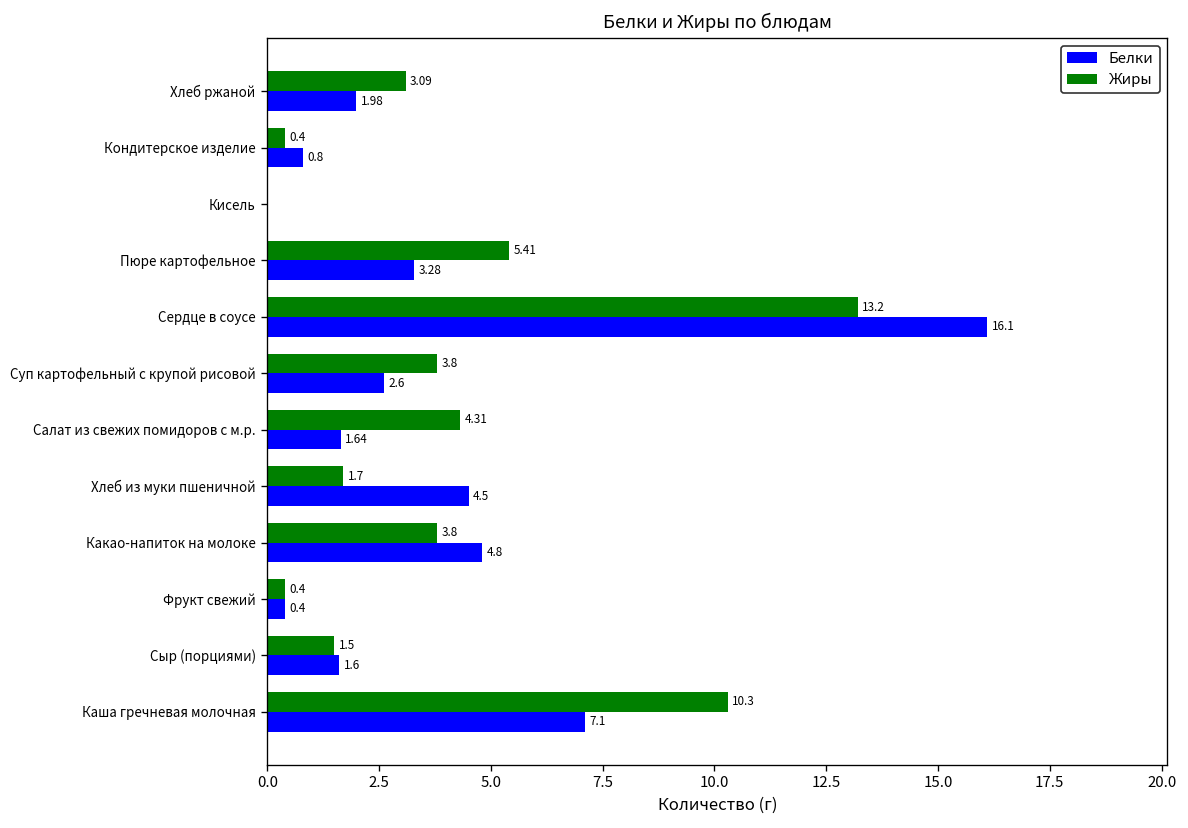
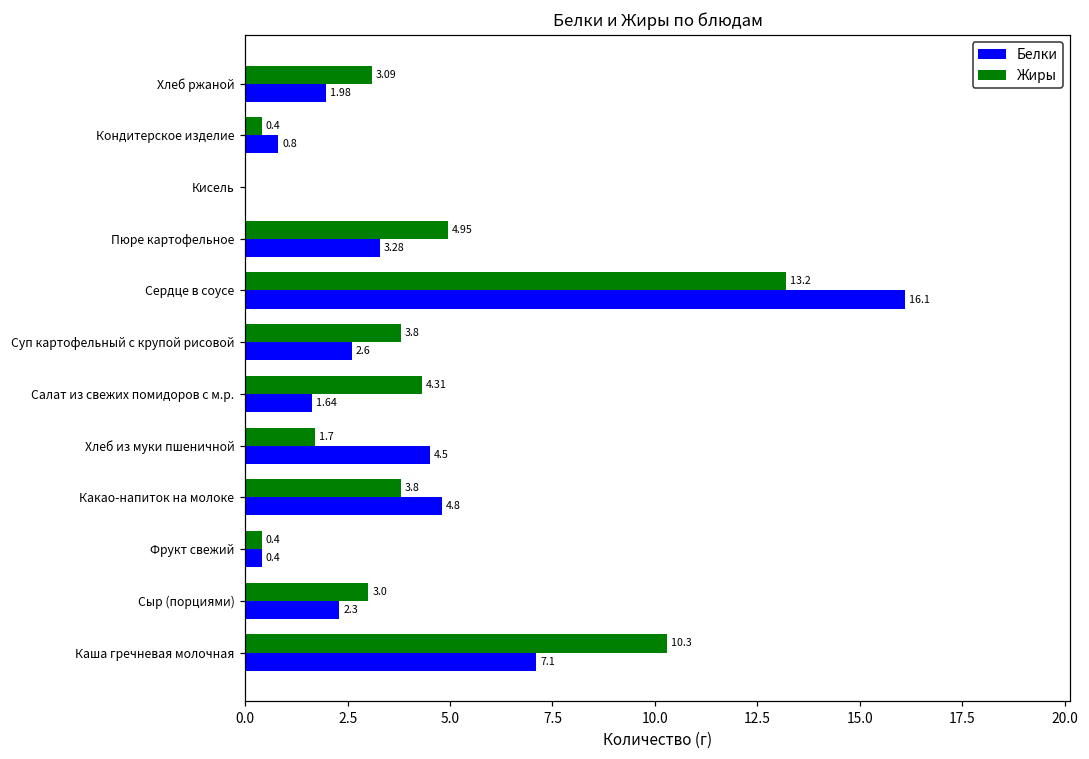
  {
    "Белки": {
      "Хлеб ржаной": 1.98,
      "Кондитерское изделие": 0.8,
      "Пюре картофельное": 3.28,
      "Сердце в соусе": 16.1,
      "Суп картофельный с крупой рисовой": 2.6,
      "Салат из свежих помидоров с м.р.": 1.64,
      "Хлеб из муки пшеничной": 4.5,
      "Какао-напиток на молоке": 4.8,
      "Фрукт свежий": 0.4,
-     "Сыр (порциями)": 1.6,
+     "Сыр (порциями)": 2.3,
      "Каша гречневая молочная": 7.1
    },
    "Жиры": {
      "Хлеб ржаной": 3.09,
      "Кондитерское изделие": 0.4,
-     "Пюре картофельное": 5.41,
+     "Пюре картофельное": 4.95,
      "Сердце в соусе": 13.2,
      "Суп картофельный с крупой рисовой": 3.8,
      "Салат из свежих помидоров с м.р.": 4.31,
      "Хлеб из муки пшеничной": 1.7,
      "Какао-напиток на молоке": 3.8,
      "Фрукт свежий": 0.4,
-     "Сыр (порциями)": 1.5,
+     "Сыр (порциями)": 3.0,
      "Каша гречневая молочная": 10.3
    }
  }
